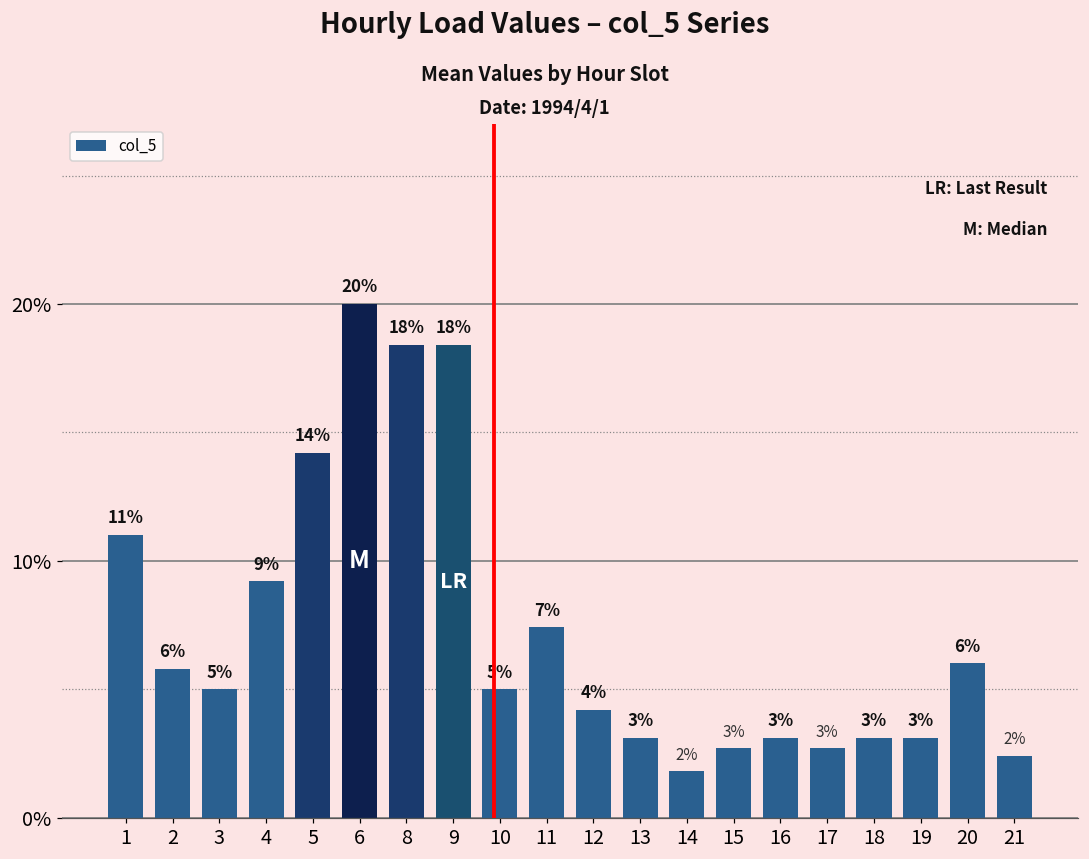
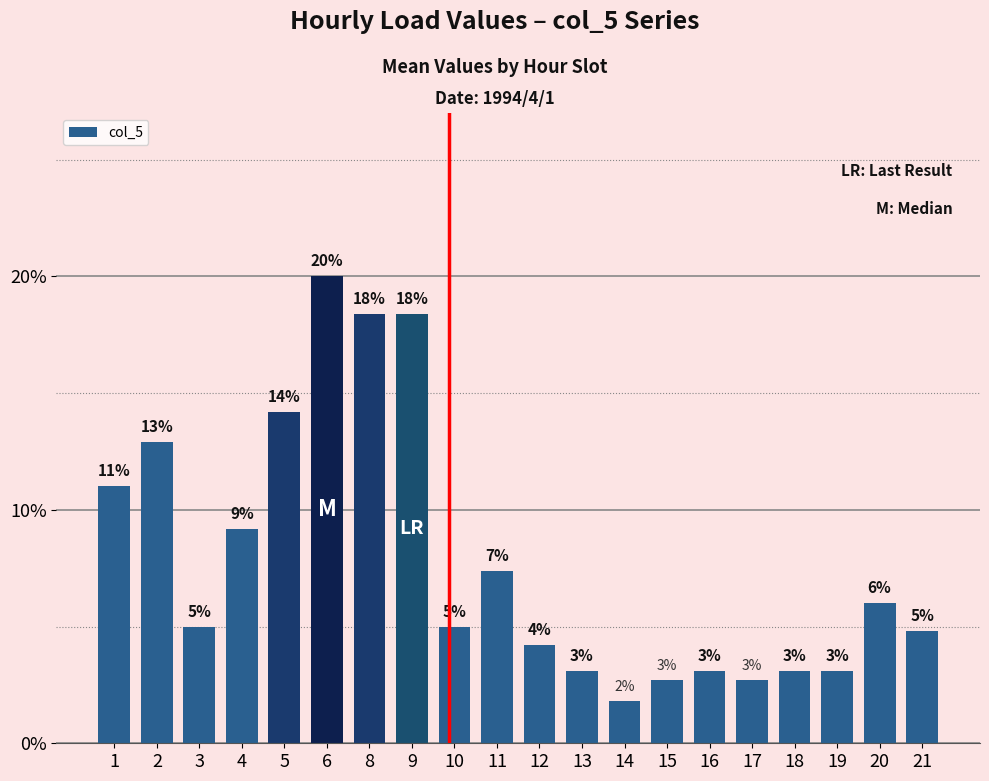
  {
    "1": "11%",
-   "2": "6%",
+   "2": "13%",
    "3": "5%",
    "4": "9%",
    "5": "14%",
    "6": "20%",
    "8": "18%",
    "9": "18%",
    "10": "5%",
    "11": "7%",
    "12": "4%",
    "13": "3%",
    "14": "2%",
    "15": "3%",
    "16": "3%",
    "17": "3%",
    "18": "3%",
    "19": "3%",
    "20": "6%",
-   "21": "2%"
+   "21": "5%"
  }
